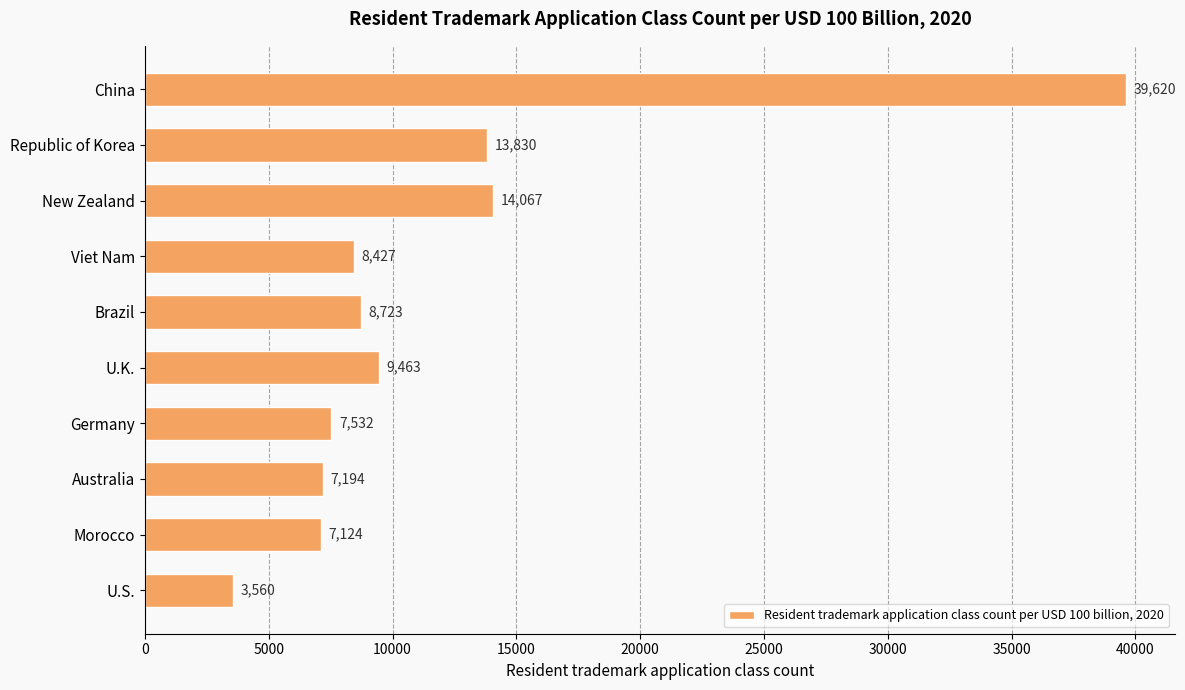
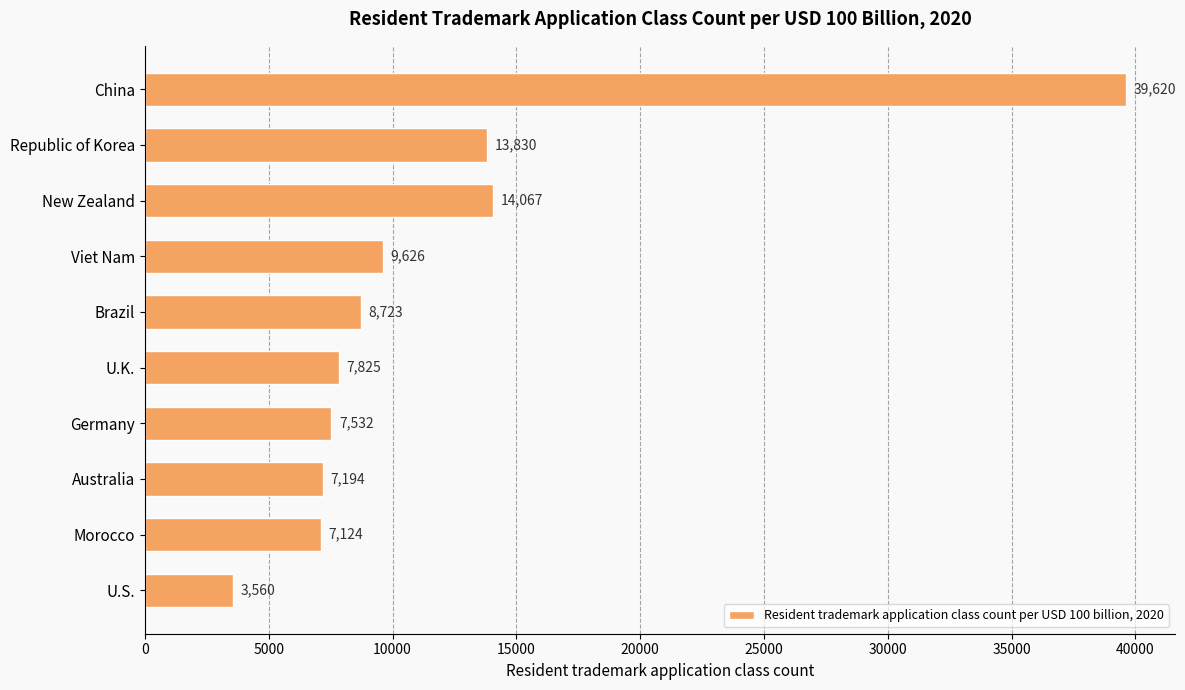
  {
    "China": "39,620",
    "Republic of Korea": "13,830",
    "New Zealand": "14,067",
-   "Viet Nam": "8,427",
+   "Viet Nam": "9,626",
    "Brazil": "8,723",
-   "U.K.": "9,463",
+   "U.K.": "7,825",
    "Germany": "7,532",
    "Australia": "7,194",
    "Morocco": "7,124",
    "U.S.": "3,560"
  }
